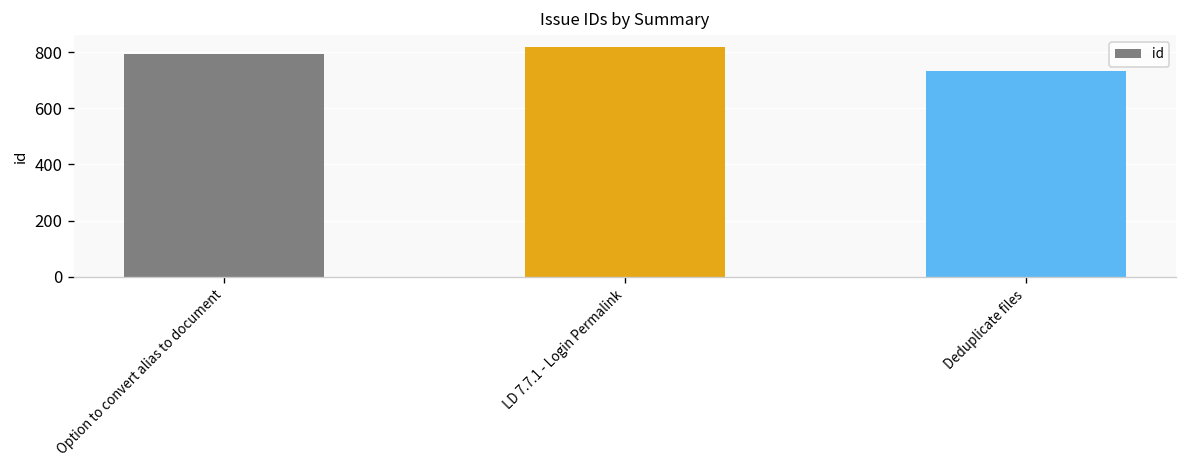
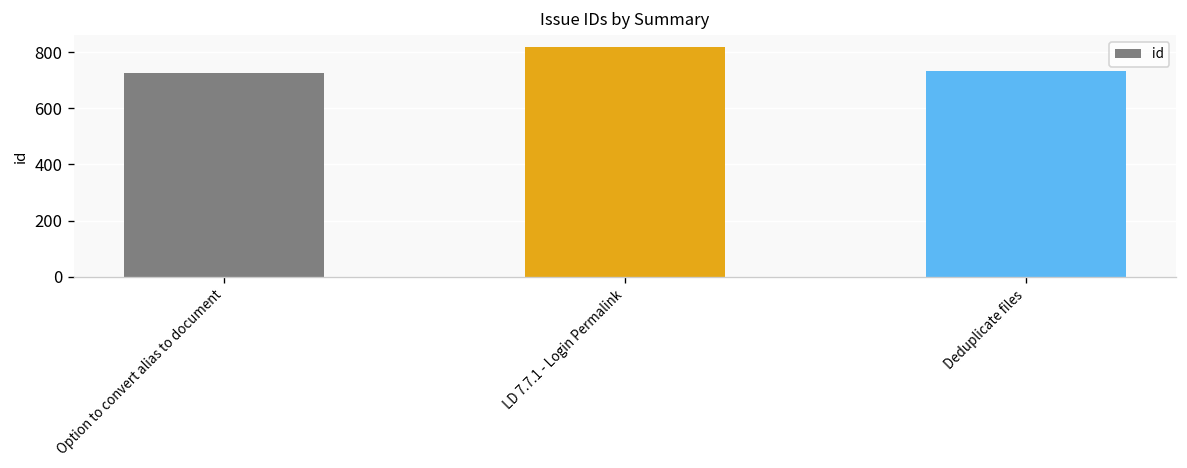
  {
-   "Option to convert alias to document": 790,
+   "Option to convert alias to document": 730,
    "LD 7.7.1 - Login Permalink": 820,
    "Deduplicate files": 740
  }
